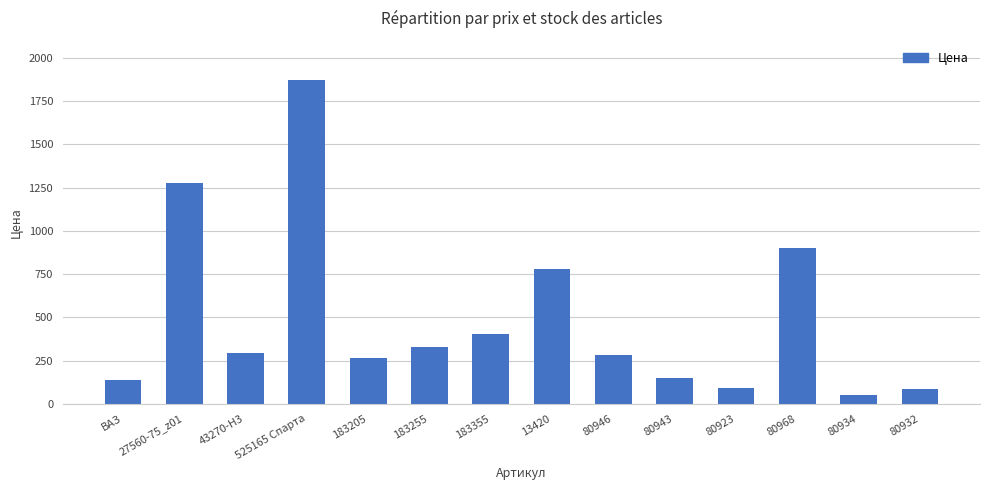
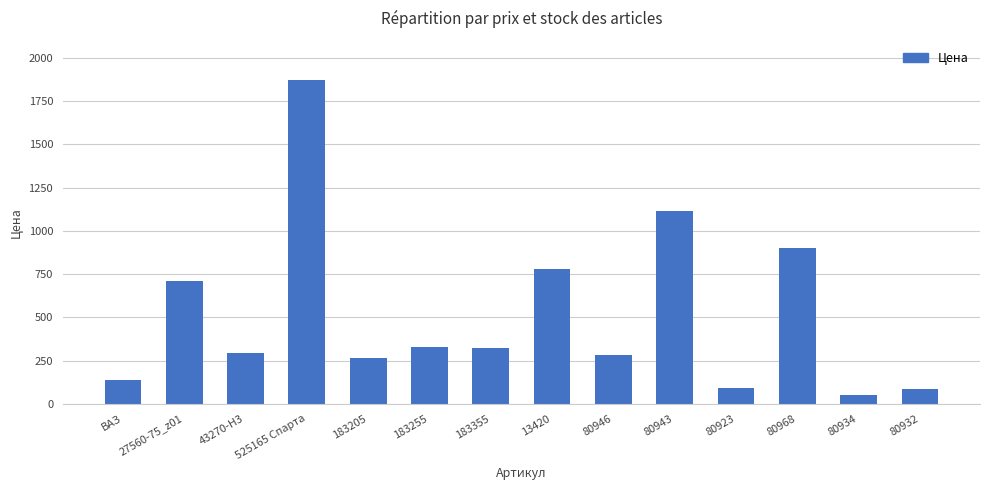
  {
    "ВАЗ": 140,
-   "27560-75_z01": 1280,
+   "27560-75_z01": 710,
    "43270-Н3": 300,
    "525165 Спарта": 1880,
    "183205": 270,
    "183255": 330,
-   "183355": 400,
+   "183355": 320,
    "13420": 780,
    "80946": 280,
-   "80943": 150,
+   "80943": 1110,
    "80923": 90,
    "80968": 900,
    "80934": 50,
    "80932": 90
  }
